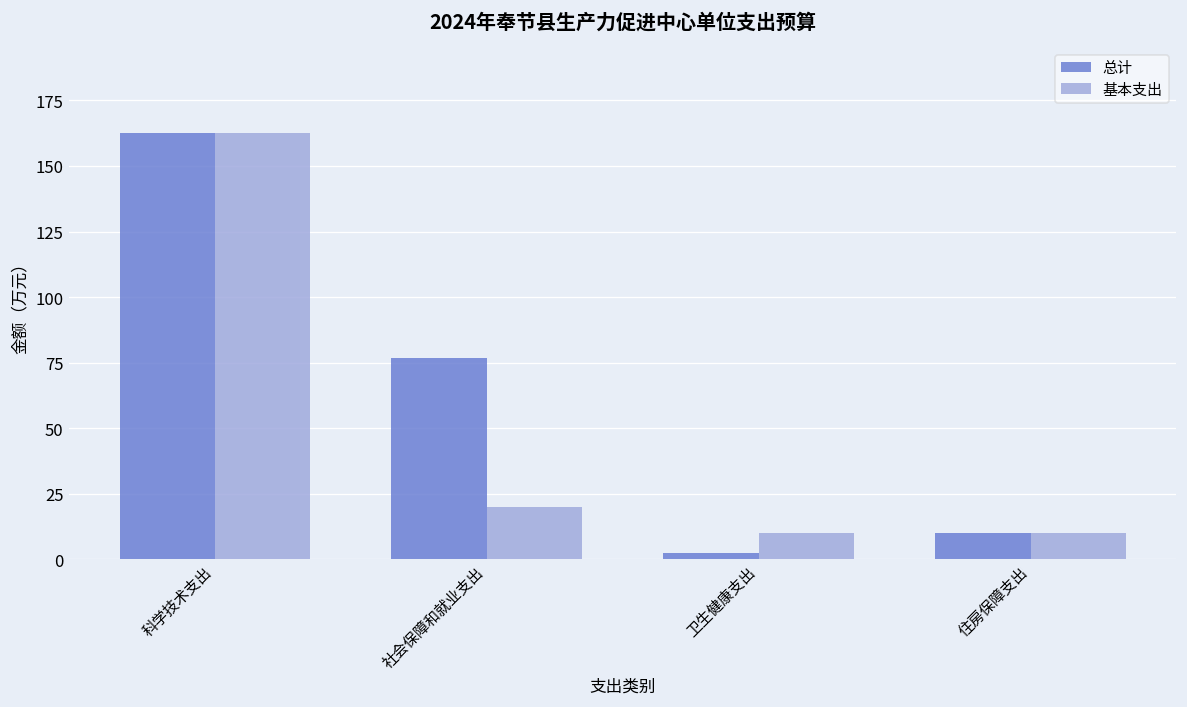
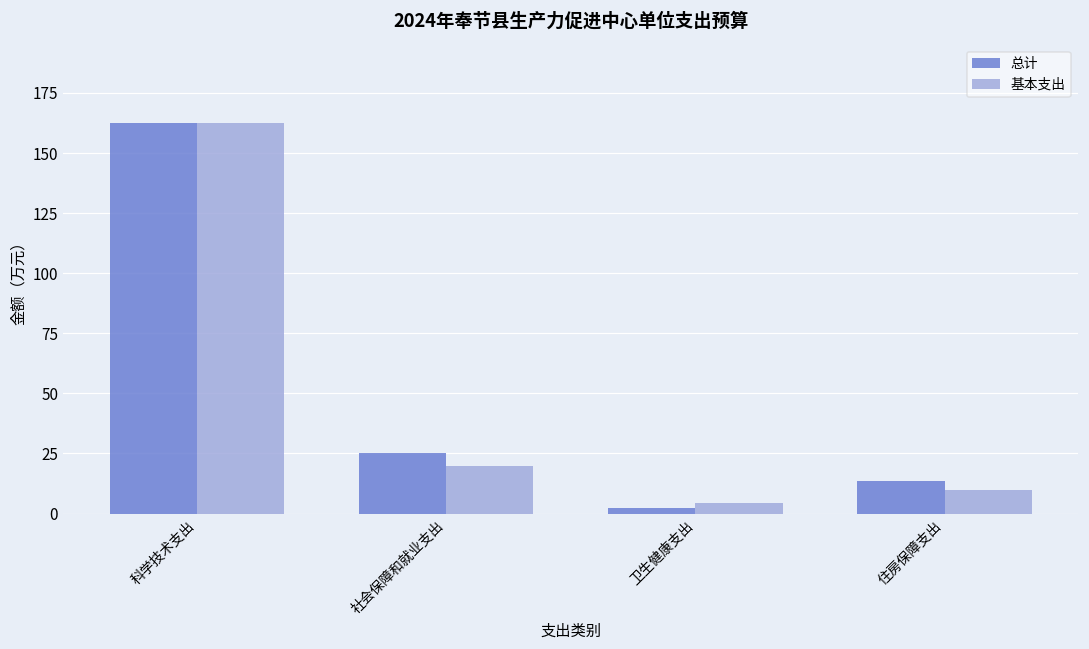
  {
    "总计": {
      "科学技术支出": 163,
-     "社会保障和就业支出": 77,
+     "社会保障和就业支出": 25,
      "卫生健康支出": 2,
-     "住房保障支出": 10
+     "住房保障支出": 14
    },
    "基本支出": {
      "科学技术支出": 163,
      "社会保障和就业支出": 20,
-     "卫生健康支出": 10,
+     "卫生健康支出": 4,
      "住房保障支出": 10
    }
  }
